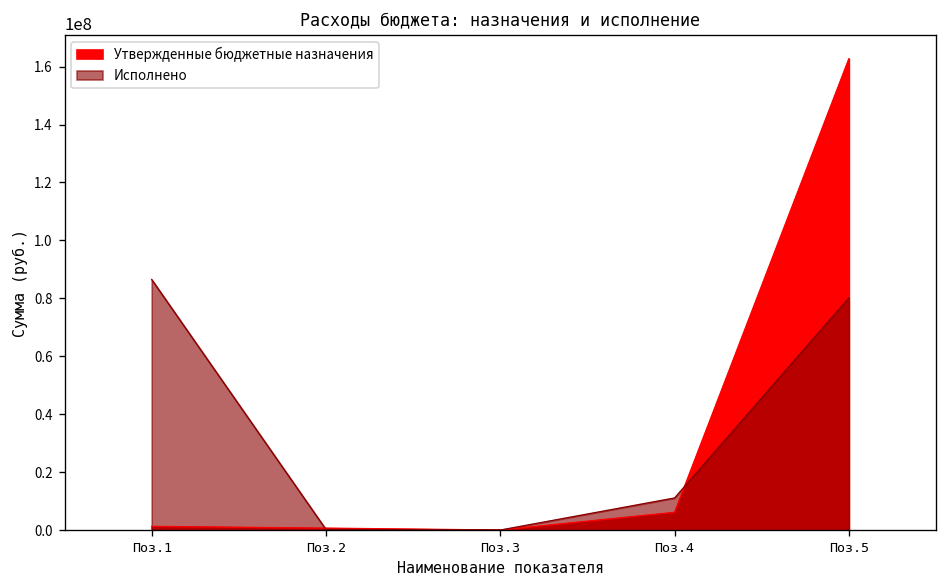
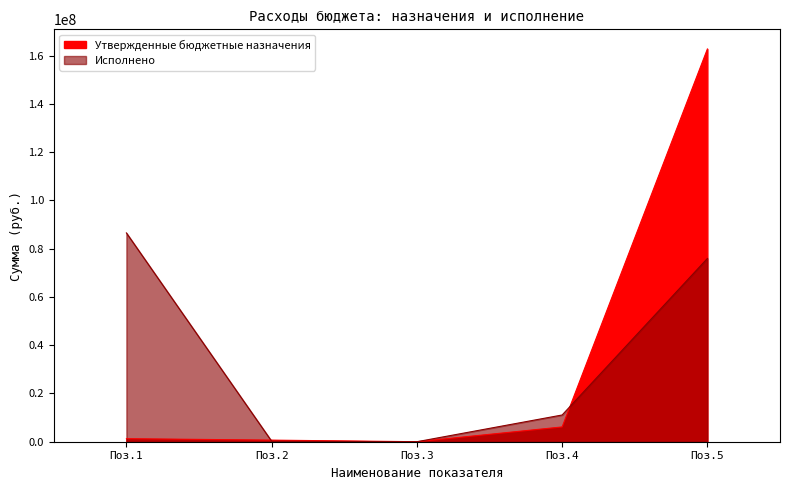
  {
    "Утвержденные бюджетные назначения": {
      "Поз.1": 1000000,
      "Поз.4": 6000000,
      "Поз.5": 163000000
    },
    "Исполнено": {
      "Поз.1": 87000000,
      "Поз.4": 11000000,
-     "Поз.5": 80000000
+     "Поз.5": 76000000
    }
  }
